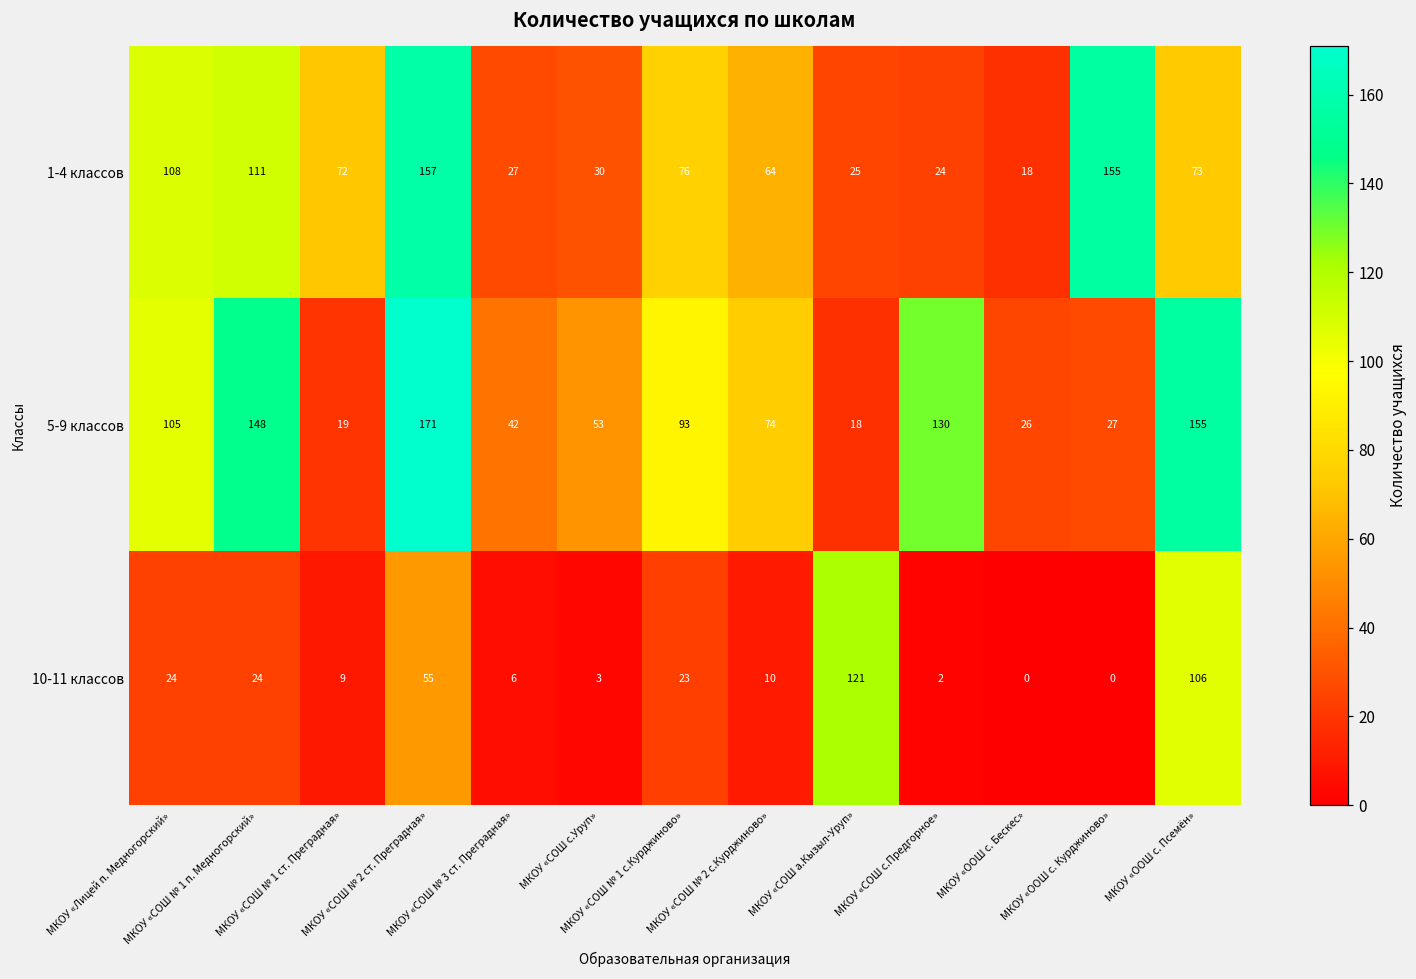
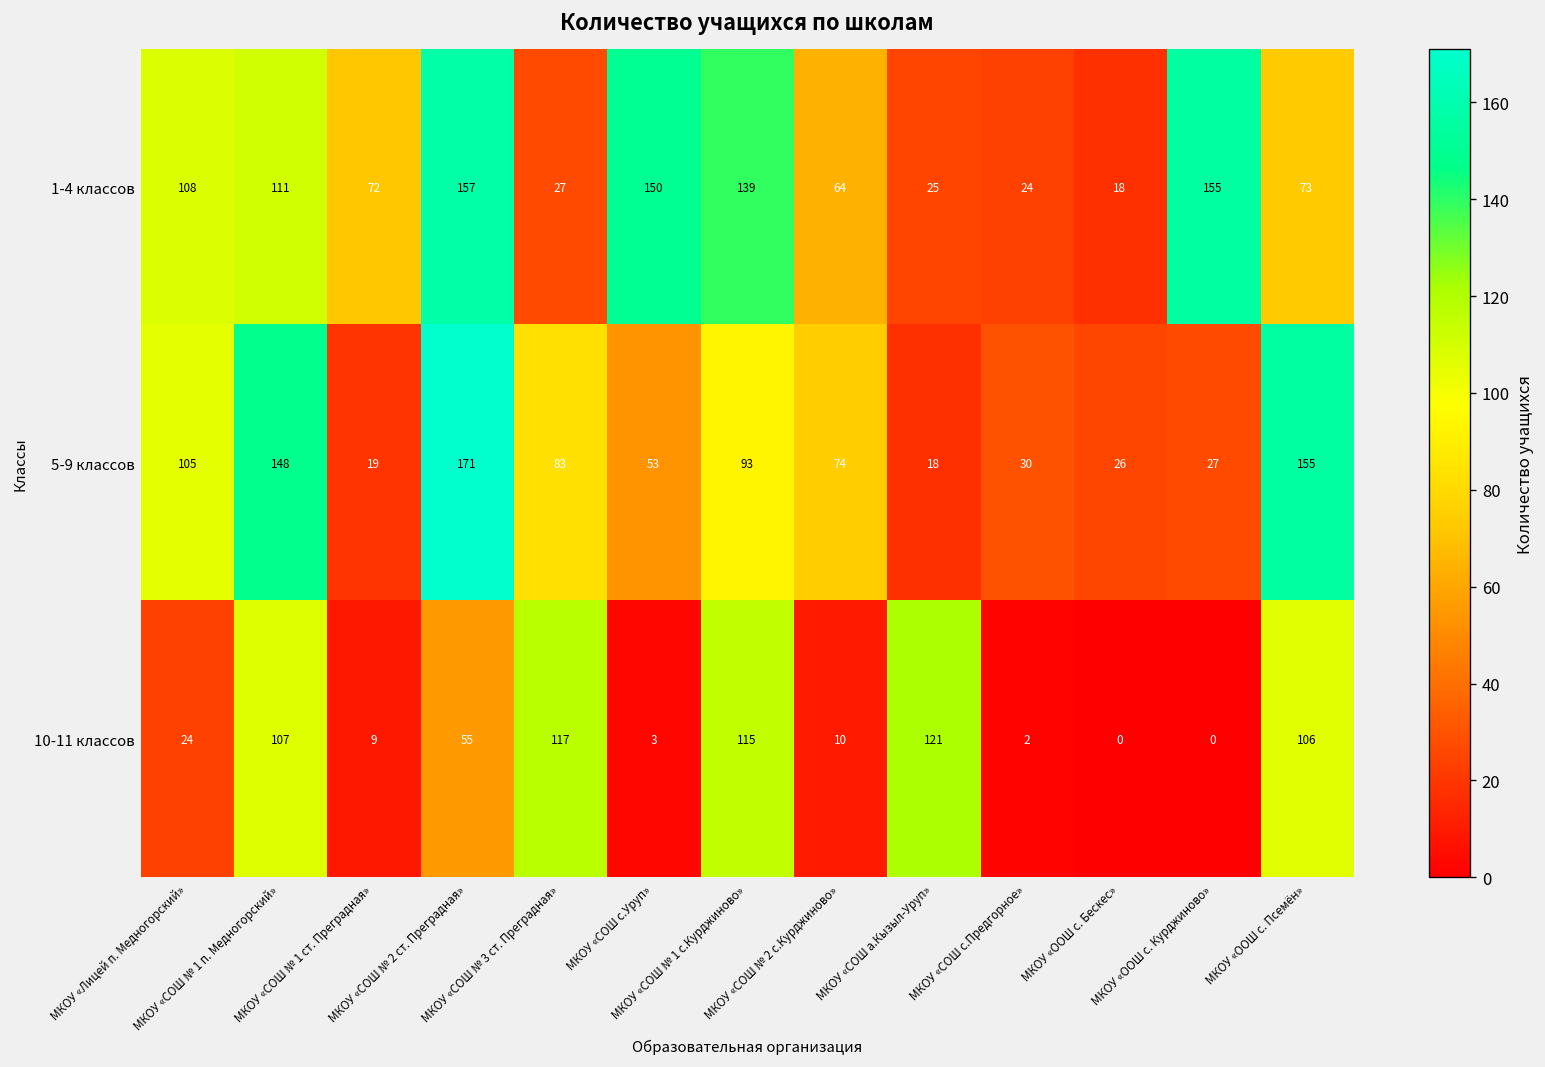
  {
    "1-4 классов": {
      "МКОУ «Лицей п. Медногорский»": 108,
      "МКОУ «СОШ № 1 п. Медногорский»": 111,
      "МКОУ «СОШ № 1 ст. Преградная»": 72,
      "МКОУ «СОШ № 2 ст. Преградная»": 157,
      "МКОУ «СОШ № 3 ст. Преградная»": 27,
-     "МКОУ «СОШ с.Уруп»": 30,
-     "МКОУ «СОШ № 1 с.Курджиново»": 76,
+     "МКОУ «СОШ с.Уруп»": 150,
+     "МКОУ «СОШ № 1 с.Курджиново»": 139,
      "МКОУ «СОШ № 2 с.Курджиново»": 64,
      "МКОУ «СОШ а.Кызыл-Уруп»": 25,
      "МКОУ «СОШ с.Предгорное»": 24,
      "МКОУ «ООШ с. Бескес»": 18,
      "МКОУ «ООШ с. Курджиново»": 155,
      "МКОУ «ООШ с. Псемён»": 73
    },
    "5-9 классов": {
      "МКОУ «Лицей п. Медногорский»": 105,
      "МКОУ «СОШ № 1 п. Медногорский»": 148,
      "МКОУ «СОШ № 1 ст. Преградная»": 19,
      "МКОУ «СОШ № 2 ст. Преградная»": 171,
-     "МКОУ «СОШ № 3 ст. Преградная»": 42,
+     "МКОУ «СОШ № 3 ст. Преградная»": 83,
      "МКОУ «СОШ с.Уруп»": 53,
      "МКОУ «СОШ № 1 с.Курджиново»": 93,
      "МКОУ «СОШ № 2 с.Курджиново»": 74,
      "МКОУ «СОШ а.Кызыл-Уруп»": 18,
-     "МКОУ «СОШ с.Предгорное»": 130,
+     "МКОУ «СОШ с.Предгорное»": 30,
      "МКОУ «ООШ с. Бескес»": 26,
      "МКОУ «ООШ с. Курджиново»": 27,
      "МКОУ «ООШ с. Псемён»": 155
    },
    "10-11 классов": {
      "МКОУ «Лицей п. Медногорский»": 24,
-     "МКОУ «СОШ № 1 п. Медногорский»": 24,
+     "МКОУ «СОШ № 1 п. Медногорский»": 107,
      "МКОУ «СОШ № 1 ст. Преградная»": 9,
      "МКОУ «СОШ № 2 ст. Преградная»": 55,
-     "МКОУ «СОШ № 3 ст. Преградная»": 6,
+     "МКОУ «СОШ № 3 ст. Преградная»": 117,
      "МКОУ «СОШ с.Уруп»": 3,
-     "МКОУ «СОШ № 1 с.Курджиново»": 23,
+     "МКОУ «СОШ № 1 с.Курджиново»": 115,
      "МКОУ «СОШ № 2 с.Курджиново»": 10,
      "МКОУ «СОШ а.Кызыл-Уруп»": 121,
      "МКОУ «СОШ с.Предгорное»": 2,
      "МКОУ «ООШ с. Бескес»": 0,
      "МКОУ «ООШ с. Курджиново»": 0,
      "МКОУ «ООШ с. Псемён»": 106
    }
  }
